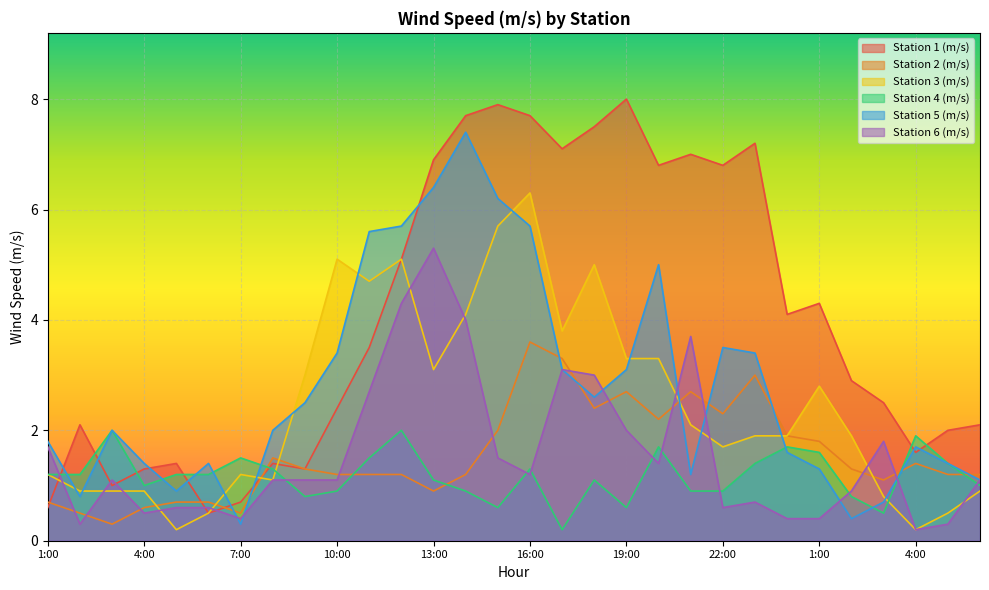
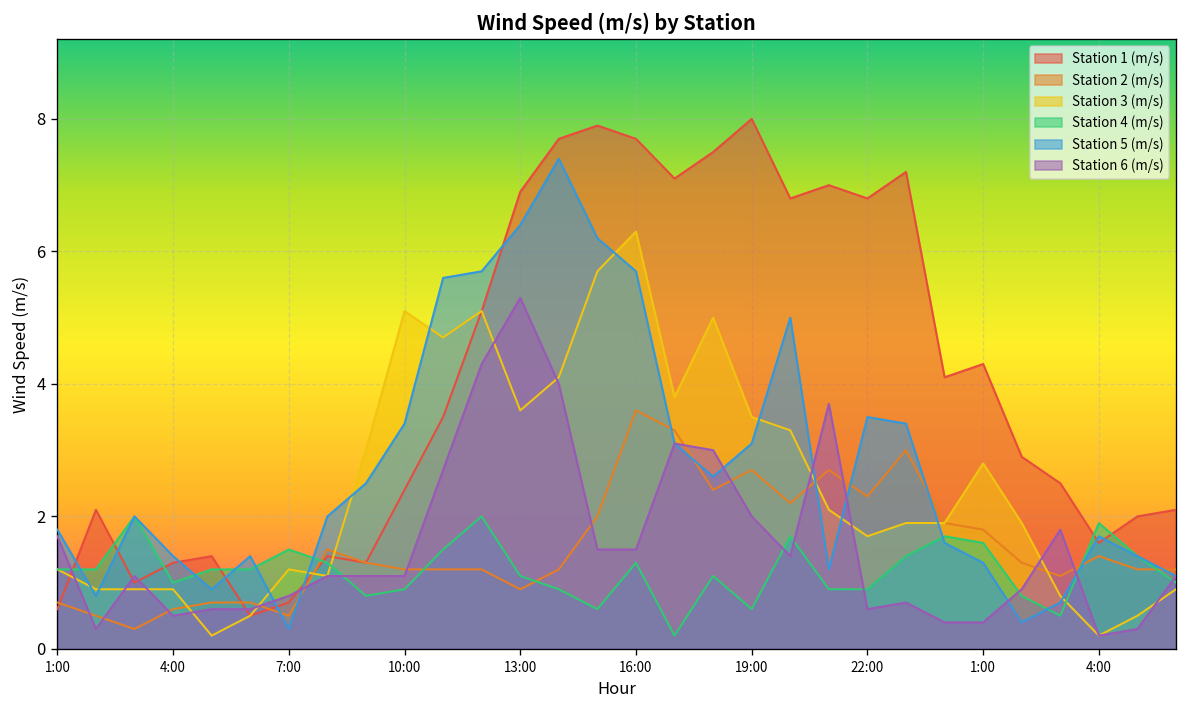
  {
    "Station 3 (m/s)": {
      "7:00": 1.2,
      "10:00": 5.1,
-     "13:00": 3.1,
+     "13:00": 3.6,
      "16:00": 6.3,
-     "19:00": 3.3,
+     "19:00": 3.5,
      "22:00": 1.7
    },
    "Station 4 (m/s)": {
      "7:00": 1.5,
      "10:00": 0.9,
      "13:00": 1.1,
      "16:00": 1.3,
      "19:00": 0.6,
      "22:00": 0.9
    },
    "Station 5 (m/s)": {
      "7:00": 0.3,
      "10:00": 3.4,
      "13:00": 6.4,
      "16:00": 5.7,
      "19:00": 3.1,
      "22:00": 3.5
    },
    "Station 6 (m/s)": {
-     "7:00": 0.4,
+     "7:00": 0.8,
      "10:00": 1.1,
      "13:00": 5.3,
-     "16:00": 1.2,
+     "16:00": 1.5,
      "19:00": 2.0,
      "22:00": 0.6
    }
  }
